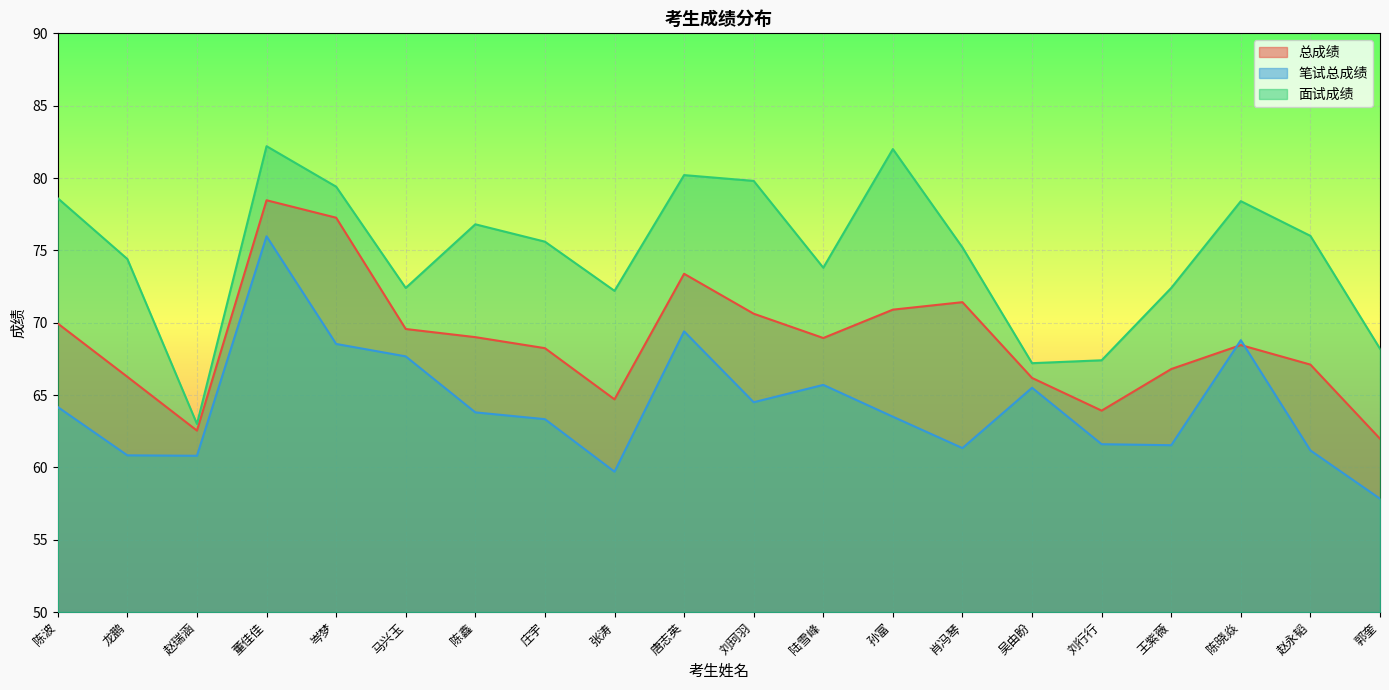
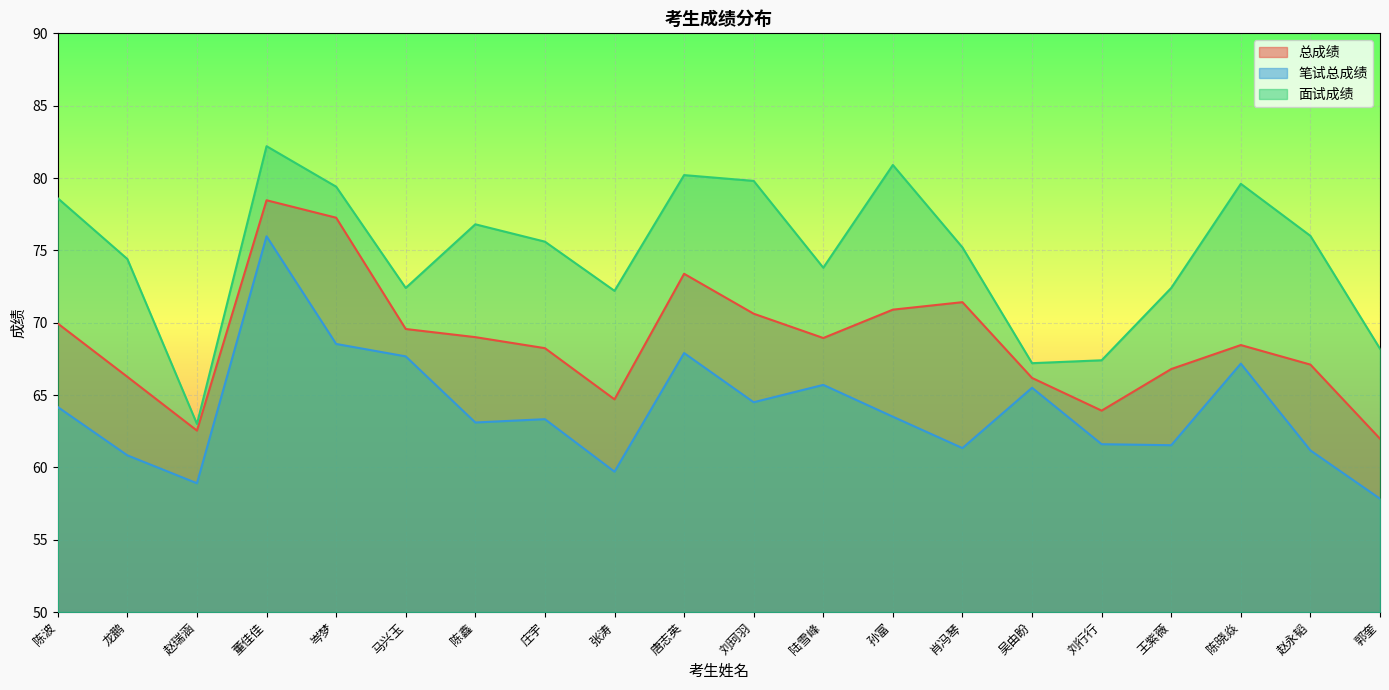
  {
    "总成绩": {
      "陈波": 69.9,
      "龙鹏": 66.3,
      "赵瑞涵": 62.5,
      "董佳佳": 78.5,
      "岑梦": 77.3,
      "马兴玉": 69.6,
      "陈鑫": 69.0,
      "庄宇": 68.2,
      "张涛": 64.7,
      "唐志英": 73.4,
      "刘珂羽": 70.6,
      "陆雪峰": 68.9,
      "孙富": 70.9,
      "肖冯琴": 71.4,
      "吴由盼": 66.2,
      "刘行行": 63.9,
      "王紫薇": 66.8,
      "陈晓焱": 68.5,
      "赵永韬": 67.1,
      "郭奎": 62.0
    },
    "笔试总成绩": {
      "陈波": 64.2,
      "龙鹏": 60.8,
-     "赵瑞涵": 60.8,
+     "赵瑞涵": 58.9,
      "董佳佳": 76.0,
      "岑梦": 68.5,
      "马兴玉": 67.7,
-     "陈鑫": 63.8,
+     "陈鑫": 63.1,
      "庄宇": 63.3,
      "张涛": 59.7,
-     "唐志英": 69.4,
+     "唐志英": 67.9,
      "刘珂羽": 64.5,
      "陆雪峰": 65.7,
      "孙富": 63.5,
      "肖冯琴": 61.3,
      "吴由盼": 65.5,
      "刘行行": 61.6,
      "王紫薇": 61.5,
-     "陈晓焱": 68.8,
+     "陈晓焱": 67.2,
      "赵永韬": 61.2,
      "郭奎": 57.8
    },
    "面试成绩": {
      "陈波": 78.6,
      "龙鹏": 74.4,
      "赵瑞涵": 63.0,
      "董佳佳": 82.2,
      "岑梦": 79.4,
      "马兴玉": 72.4,
      "陈鑫": 76.8,
      "庄宇": 75.6,
      "张涛": 72.2,
      "唐志英": 80.2,
      "刘珂羽": 79.8,
      "陆雪峰": 73.8,
-     "孙富": 82.0,
+     "孙富": 80.9,
      "肖冯琴": 75.2,
      "吴由盼": 67.2,
      "刘行行": 67.4,
      "王紫薇": 72.4,
-     "陈晓焱": 78.4,
+     "陈晓焱": 79.6,
      "赵永韬": 76.0,
      "郭奎": 68.2
    }
  }
